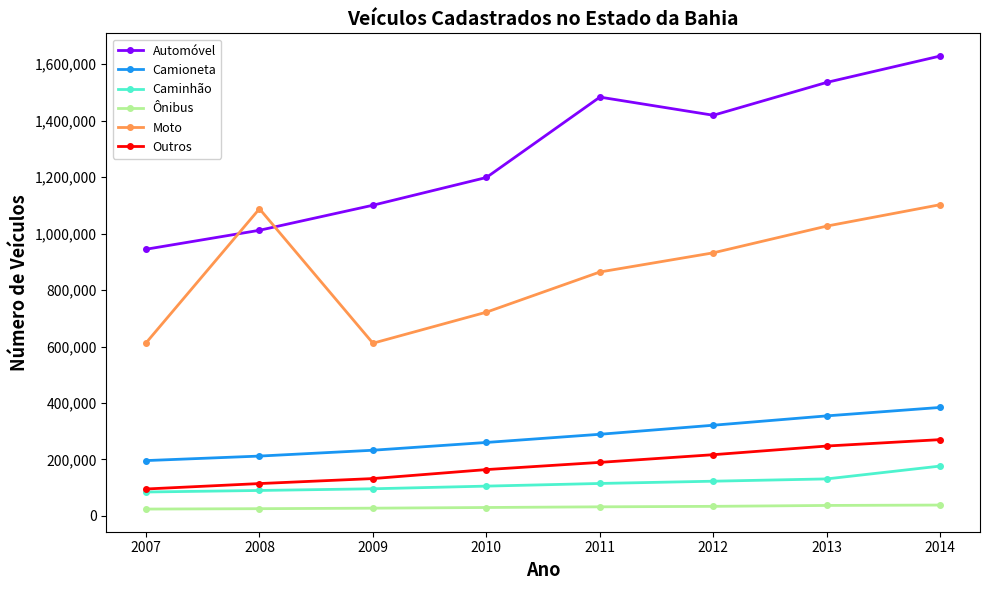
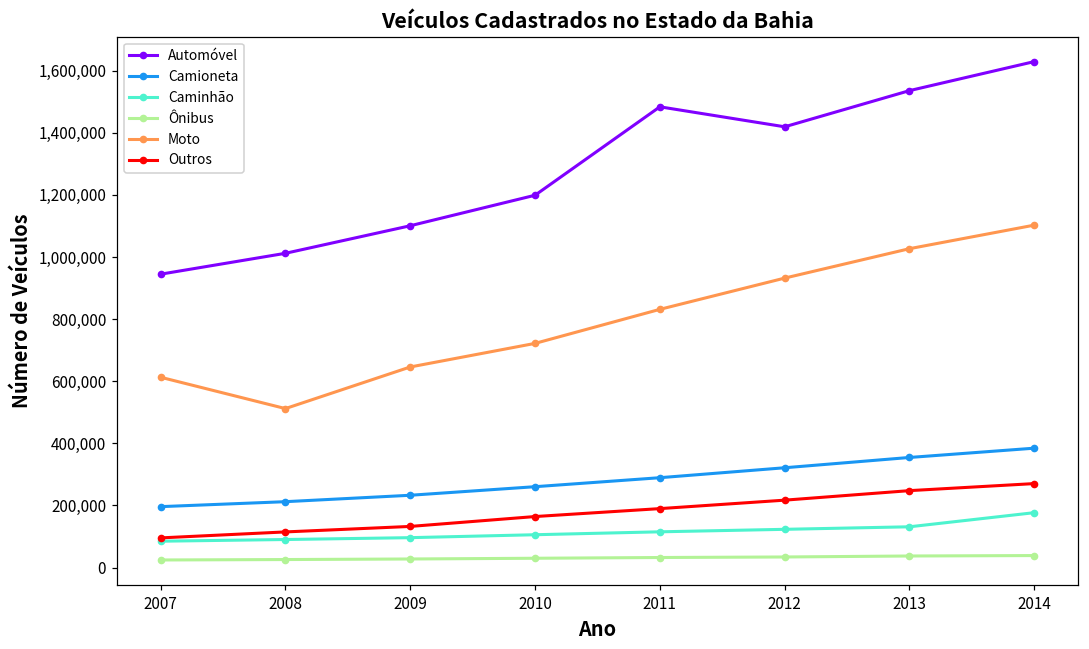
  {
    "Automóvel": {
      "2007": "940,000",
      "2008": "1,010,000",
      "2009": "1,100,000",
      "2010": "1,200,000",
      "2011": "1,480,000",
      "2012": "1,420,000",
      "2013": "1,540,000",
      "2014": "1,630,000"
    },
    "Camioneta": {
      "2007": "200,000",
      "2008": "210,000",
      "2009": "230,000",
      "2010": "260,000",
      "2011": "290,000",
      "2012": "320,000",
      "2013": "350,000",
      "2014": "380,000"
    },
    "Caminhão": {
      "2007": "80,000",
      "2008": "90,000",
      "2009": "100,000",
      "2010": "110,000",
      "2011": "120,000",
      "2012": "120,000",
      "2013": "130,000",
      "2014": "180,000"
    },
    "Ônibus": {
      "2007": "20,000",
      "2008": "30,000",
      "2009": "30,000",
      "2010": "30,000",
      "2011": "30,000",
      "2012": "30,000",
      "2013": "40,000",
      "2014": "40,000"
    },
    "Moto": {
      "2007": "610,000",
-     "2008": "1,090,000",
-     "2009": "610,000",
+     "2008": "510,000",
+     "2009": "650,000",
      "2010": "720,000",
-     "2011": "860,000",
+     "2011": "830,000",
      "2012": "930,000",
      "2013": "1,030,000",
      "2014": "1,100,000"
    },
    "Outros": {
      "2007": "100,000",
      "2008": "110,000",
      "2009": "130,000",
      "2010": "160,000",
      "2011": "190,000",
      "2012": "220,000",
      "2013": "250,000",
      "2014": "270,000"
    }
  }
